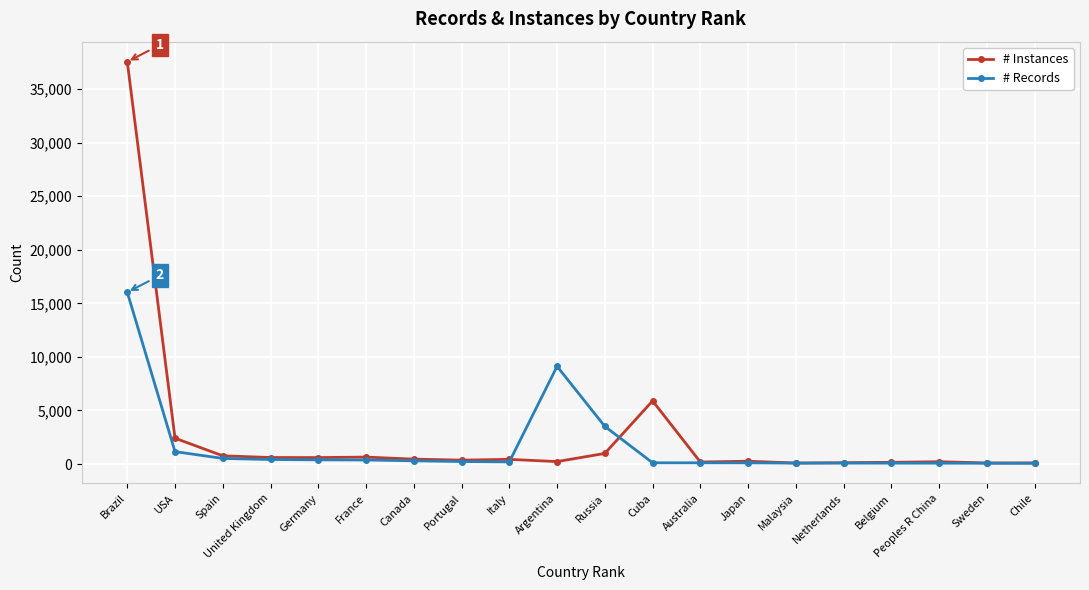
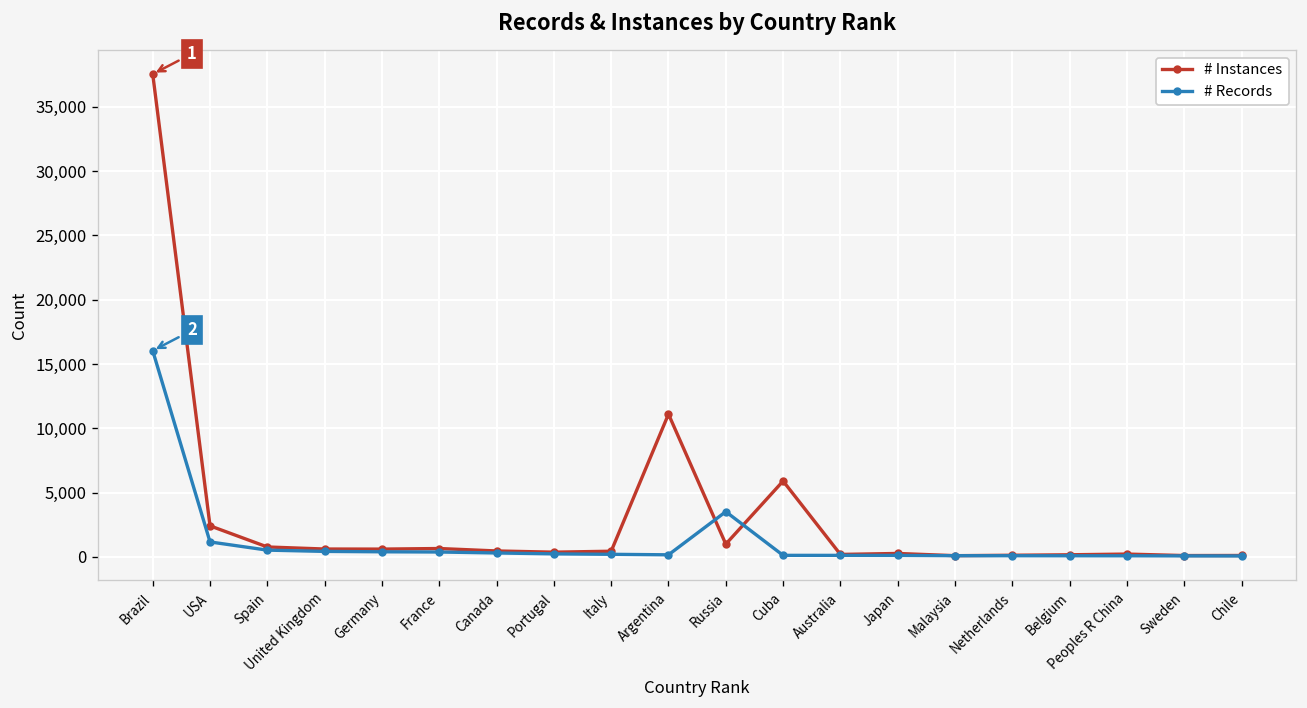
  {
    "# Instances": {
      "USA": "2,400",
      "Spain": "800",
      "France": "600",
      "Italy": "400",
-     "Argentina": "200",
+     "Argentina": "11,100",
      "Russia": "1,000",
      "Cuba": "5,900"
    },
    "# Records": {
      "USA": "1,200",
      "Spain": "500",
      "France": "400",
      "Italy": "200",
-     "Argentina": "9,100",
+     "Argentina": "200",
      "Russia": "3,500",
      "Cuba": "100"
    }
  }
